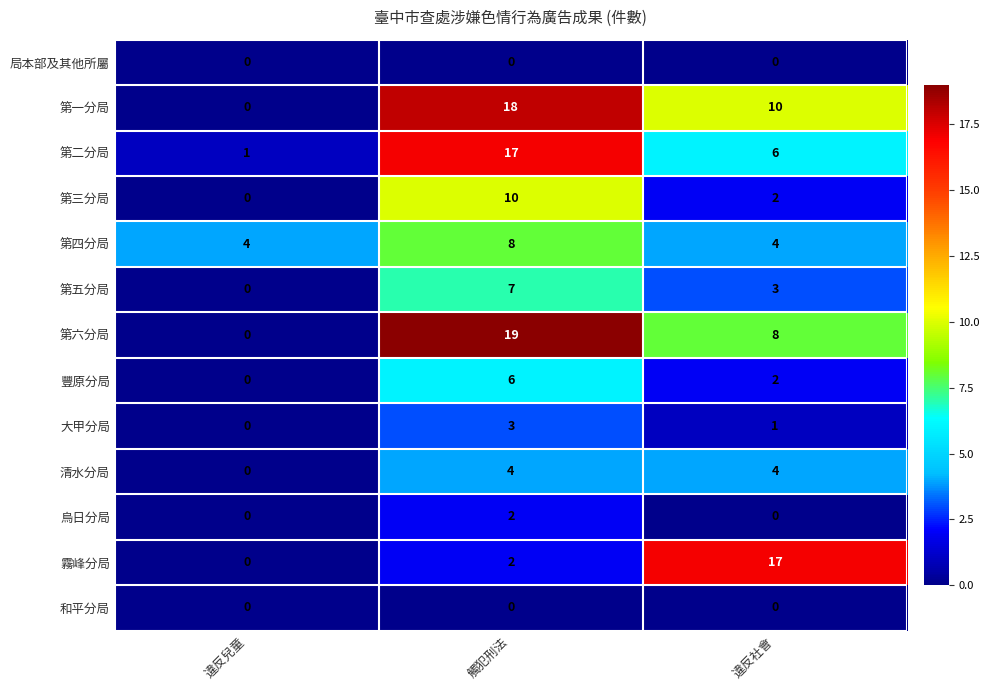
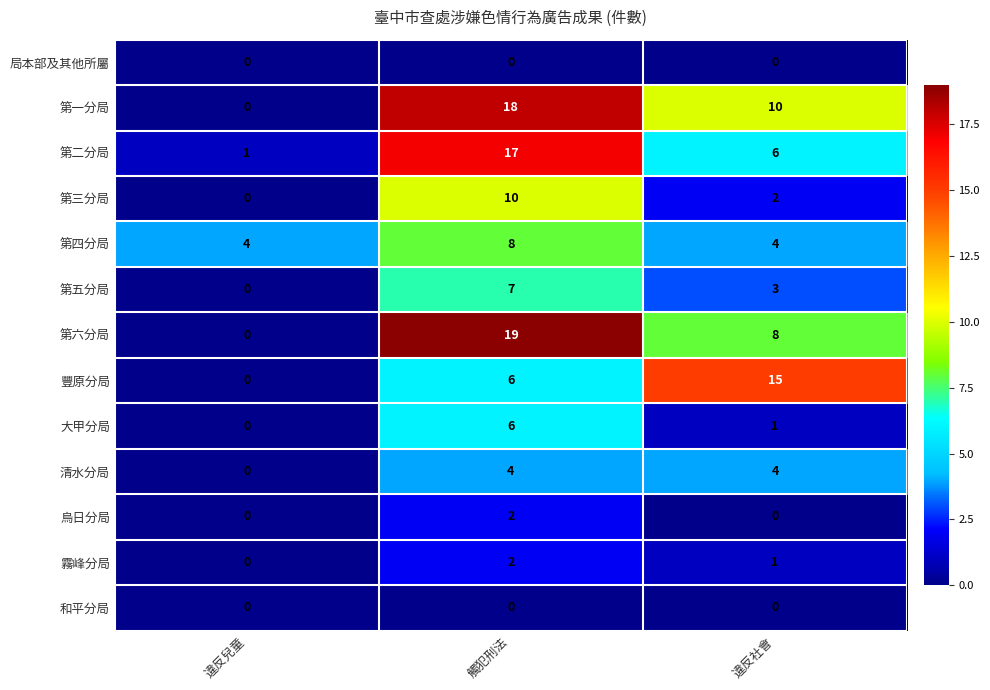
  {
    "局本部及其他所屬": {
      "違反兒童": 0,
      "觸犯刑法": 0,
      "違反社會": 0
    },
    "第一分局": {
      "違反兒童": 0,
      "觸犯刑法": 18,
      "違反社會": 10
    },
    "第二分局": {
      "違反兒童": 1,
      "觸犯刑法": 17,
      "違反社會": 6
    },
    "第三分局": {
      "違反兒童": 0,
      "觸犯刑法": 10,
      "違反社會": 2
    },
    "第四分局": {
      "違反兒童": 4,
      "觸犯刑法": 8,
      "違反社會": 4
    },
    "第五分局": {
      "違反兒童": 0,
      "觸犯刑法": 7,
      "違反社會": 3
    },
    "第六分局": {
      "違反兒童": 0,
      "觸犯刑法": 19,
      "違反社會": 8
    },
    "豐原分局": {
      "違反兒童": 0,
      "觸犯刑法": 6,
-     "違反社會": 2
+     "違反社會": 15
    },
    "大甲分局": {
      "違反兒童": 0,
-     "觸犯刑法": 3,
+     "觸犯刑法": 6,
      "違反社會": 1
    },
    "清水分局": {
      "違反兒童": 0,
      "觸犯刑法": 4,
      "違反社會": 4
    },
    "烏日分局": {
      "違反兒童": 0,
      "觸犯刑法": 2,
      "違反社會": 0
    },
    "霧峰分局": {
      "違反兒童": 0,
      "觸犯刑法": 2,
-     "違反社會": 17
+     "違反社會": 1
    },
    "和平分局": {
      "違反兒童": 0,
      "觸犯刑法": 0,
      "違反社會": 0
    }
  }
